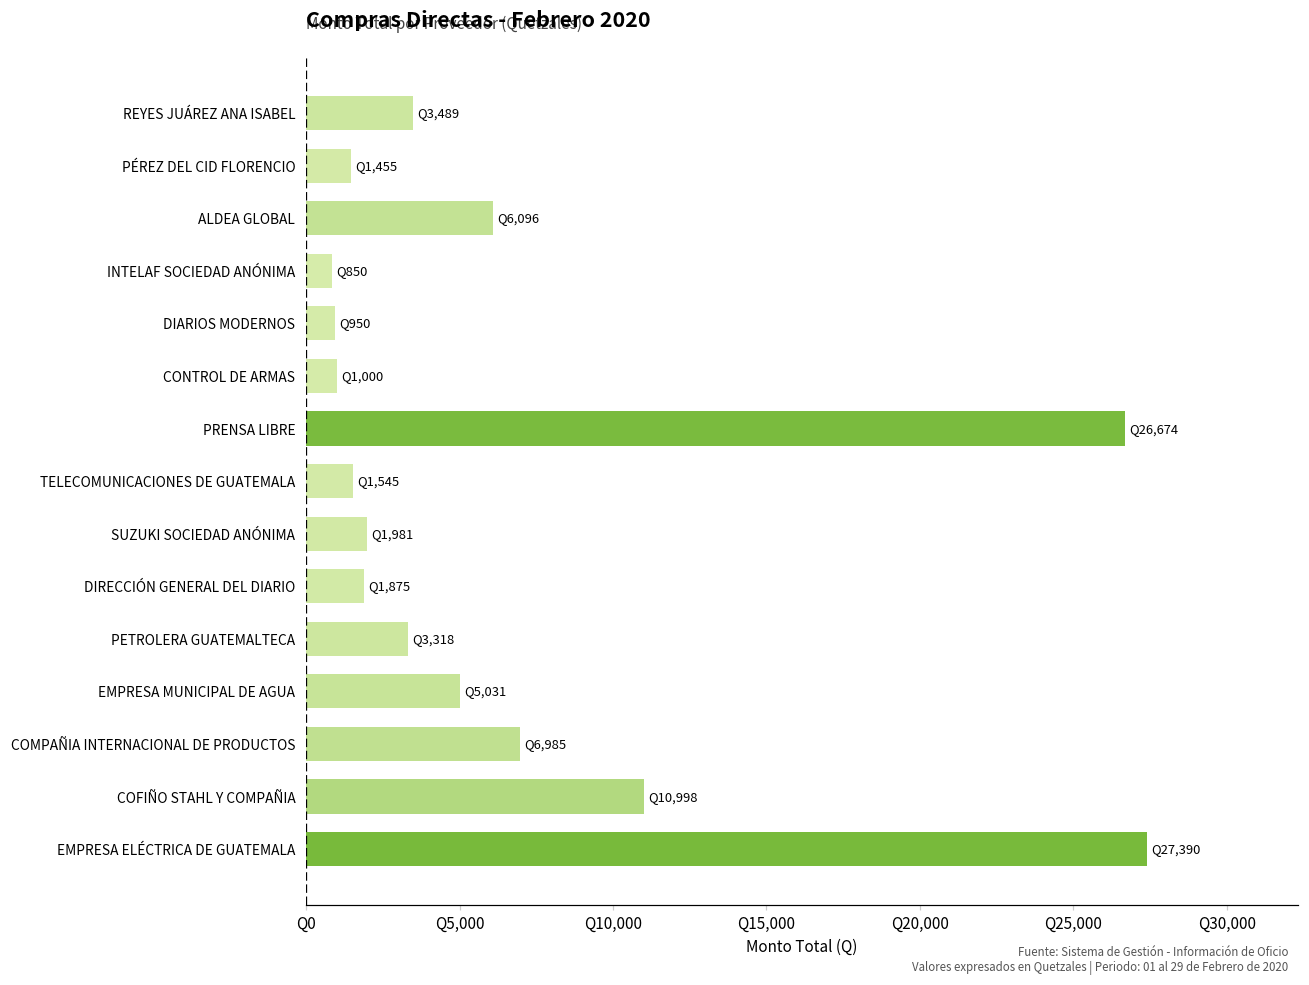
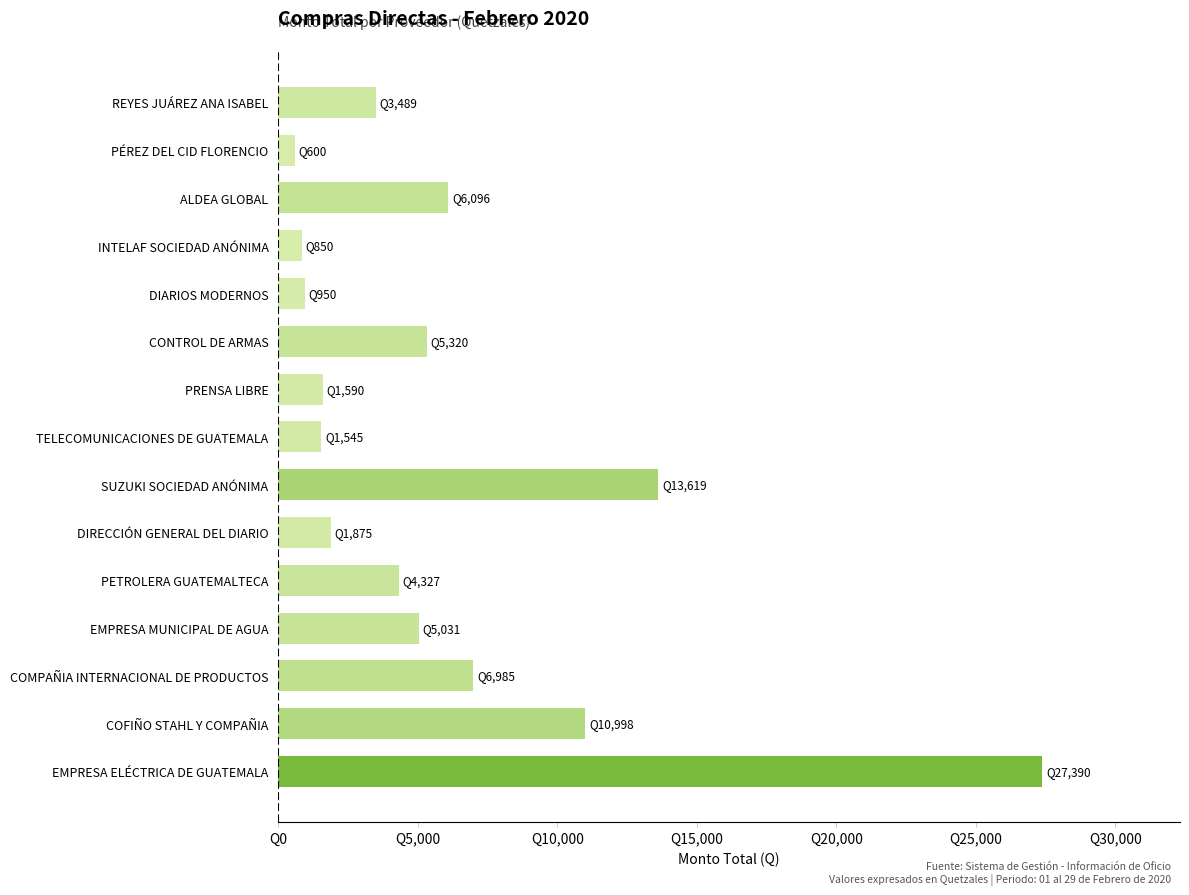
  {
-   "PÉREZ DEL CID FLORENCIO": "1,455",
-   "CONTROL DE ARMAS": "1,000",
-   "PRENSA LIBRE": "26,674",
-   "SUZUKI SOCIEDAD ANÓNIMA": "1,981",
-   "PETROLERA GUATEMALTECA": "3,318"
+   "PÉREZ DEL CID FLORENCIO": "600",
+   "CONTROL DE ARMAS": "5,320",
+   "PRENSA LIBRE": "1,590",
+   "SUZUKI SOCIEDAD ANÓNIMA": "13,619",
+   "PETROLERA GUATEMALTECA": "4,327"
  }
